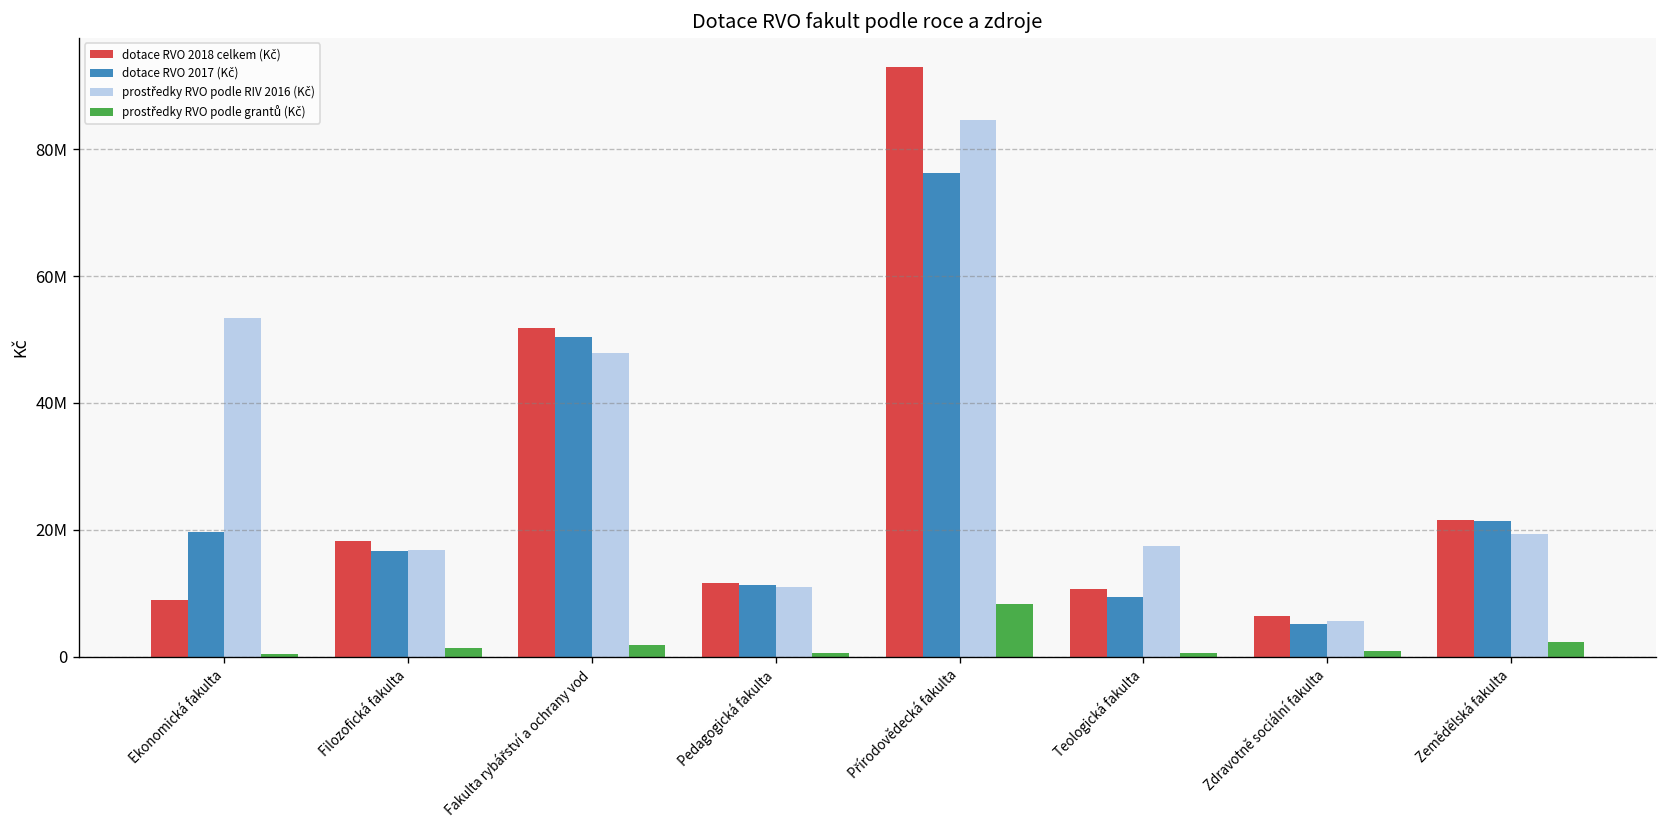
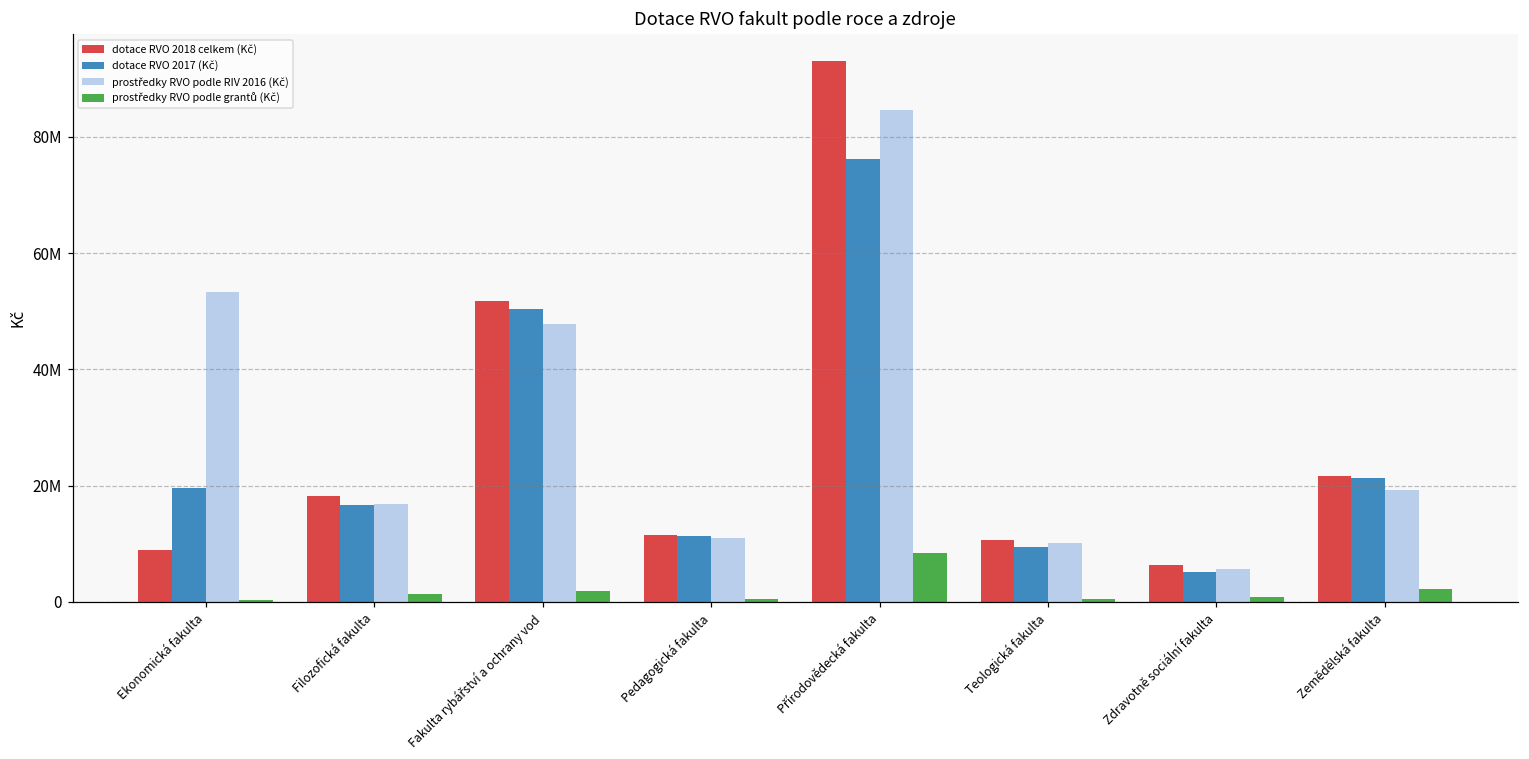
  {
    "dotace RVO 2018 celkem (Kč)": {
      "Ekonomická fakulta": 9000000,
      "Filozofická fakulta": 18000000,
      "Fakulta rybářství a ochrany vod": 52000000,
      "Pedagogická fakulta": 12000000,
      "Přírodovědecká fakulta": 93000000,
      "Teologická fakulta": 11000000,
      "Zdravotně sociální fakulta": 6000000,
      "Zemědělská fakulta": 22000000
    },
    "dotace RVO 2017 (Kč)": {
      "Ekonomická fakulta": 20000000,
      "Filozofická fakulta": 17000000,
      "Fakulta rybářství a ochrany vod": 50000000,
      "Pedagogická fakulta": 11000000,
      "Přírodovědecká fakulta": 76000000,
      "Teologická fakulta": 9000000,
      "Zdravotně sociální fakulta": 5000000,
      "Zemědělská fakulta": 21000000
    },
    "prostředky RVO podle RIV 2016 (Kč)": {
      "Ekonomická fakulta": 53000000,
      "Filozofická fakulta": 17000000,
      "Fakulta rybářství a ochrany vod": 48000000,
      "Pedagogická fakulta": 11000000,
      "Přírodovědecká fakulta": 85000000,
-     "Teologická fakulta": 17000000,
+     "Teologická fakulta": 10000000,
      "Zdravotně sociální fakulta": 6000000,
      "Zemědělská fakulta": 19000000
    },
    "prostředky RVO podle grantů (Kč)": {
      "Filozofická fakulta": 1000000,
      "Fakulta rybářství a ochrany vod": 2000000,
      "Pedagogická fakulta": 1000000,
      "Přírodovědecká fakulta": 8000000,
      "Teologická fakulta": 0,
      "Zdravotně sociální fakulta": 1000000,
      "Zemědělská fakulta": 2000000
    }
  }
